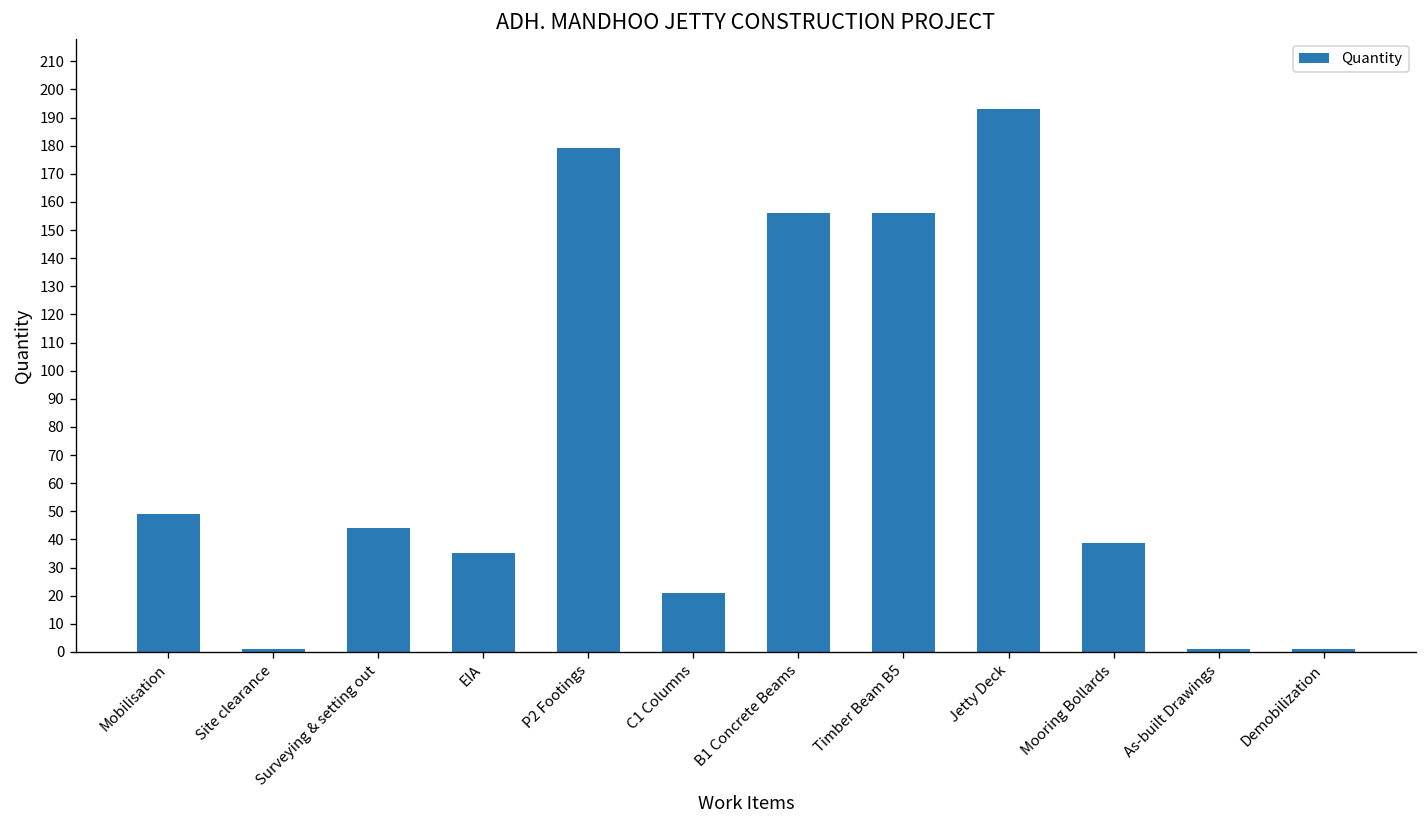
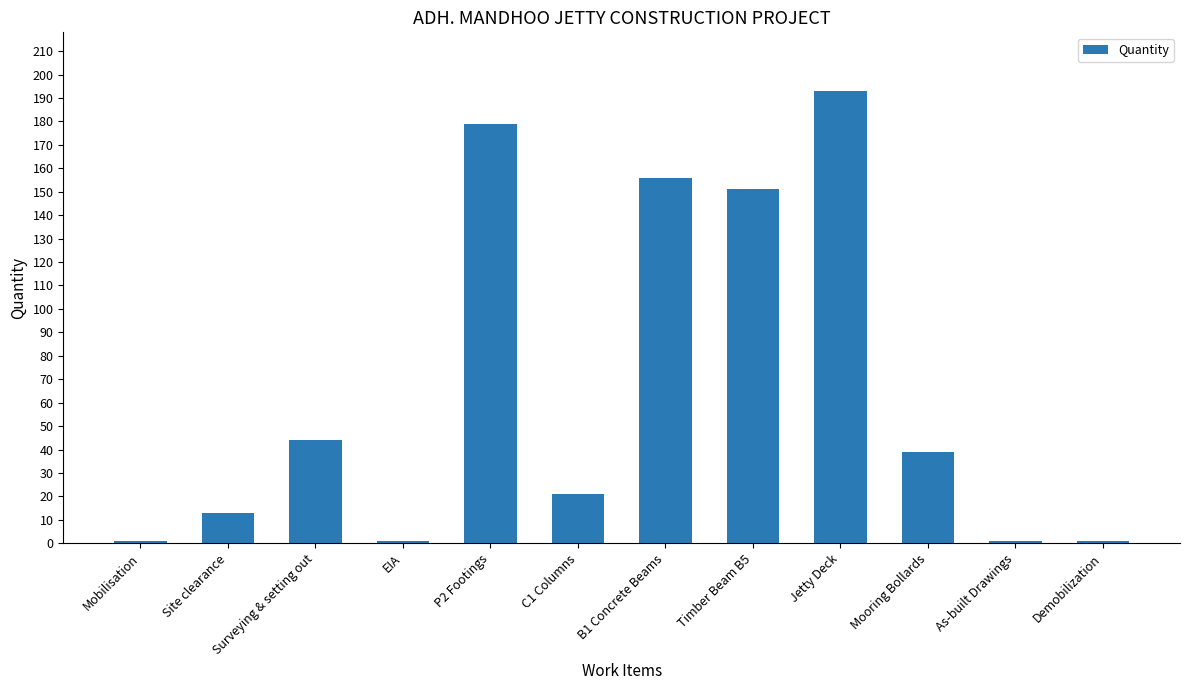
  {
-   "Mobilisation": 49,
-   "Site clearance": 1,
+   "Mobilisation": 1,
+   "Site clearance": 13,
    "Surveying & setting out": 44,
-   "EIA": 35,
+   "EIA": 1,
    "P2 Footings": 179,
    "C1 Columns": 21,
    "B1 Concrete Beams": 156,
-   "Timber Beam B5": 156,
+   "Timber Beam B5": 151,
    "Jetty Deck": 193,
    "Mooring Bollards": 39
  }
